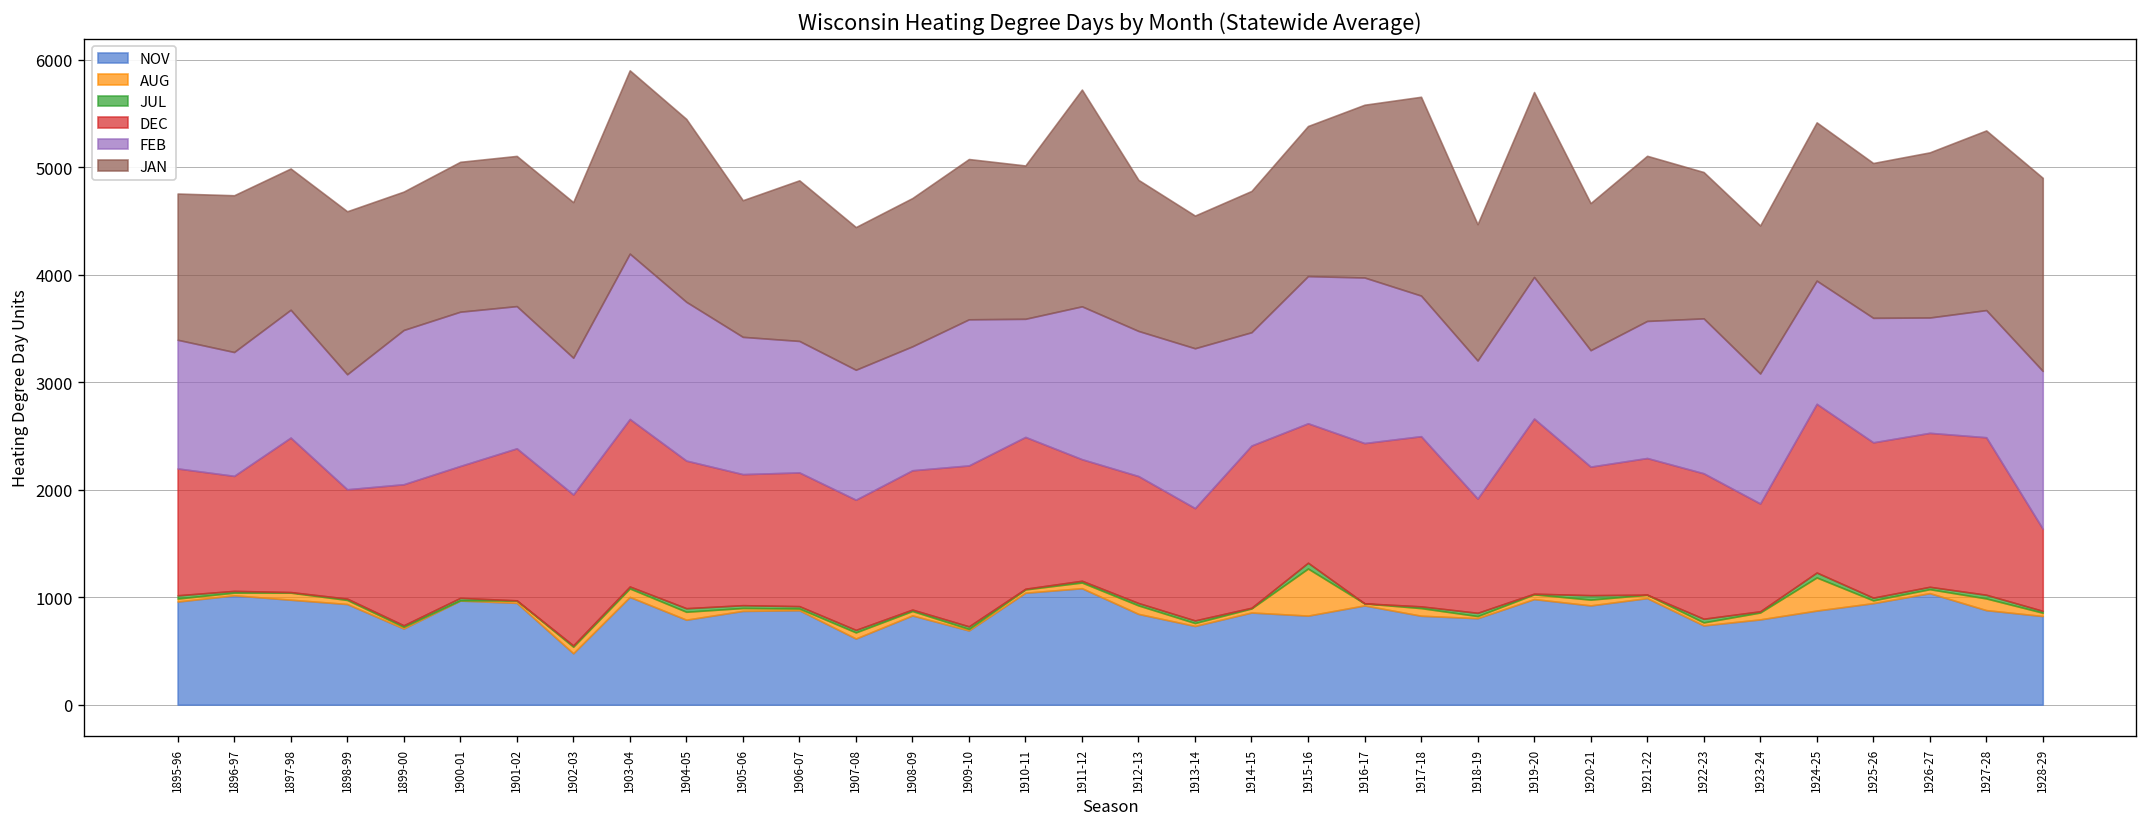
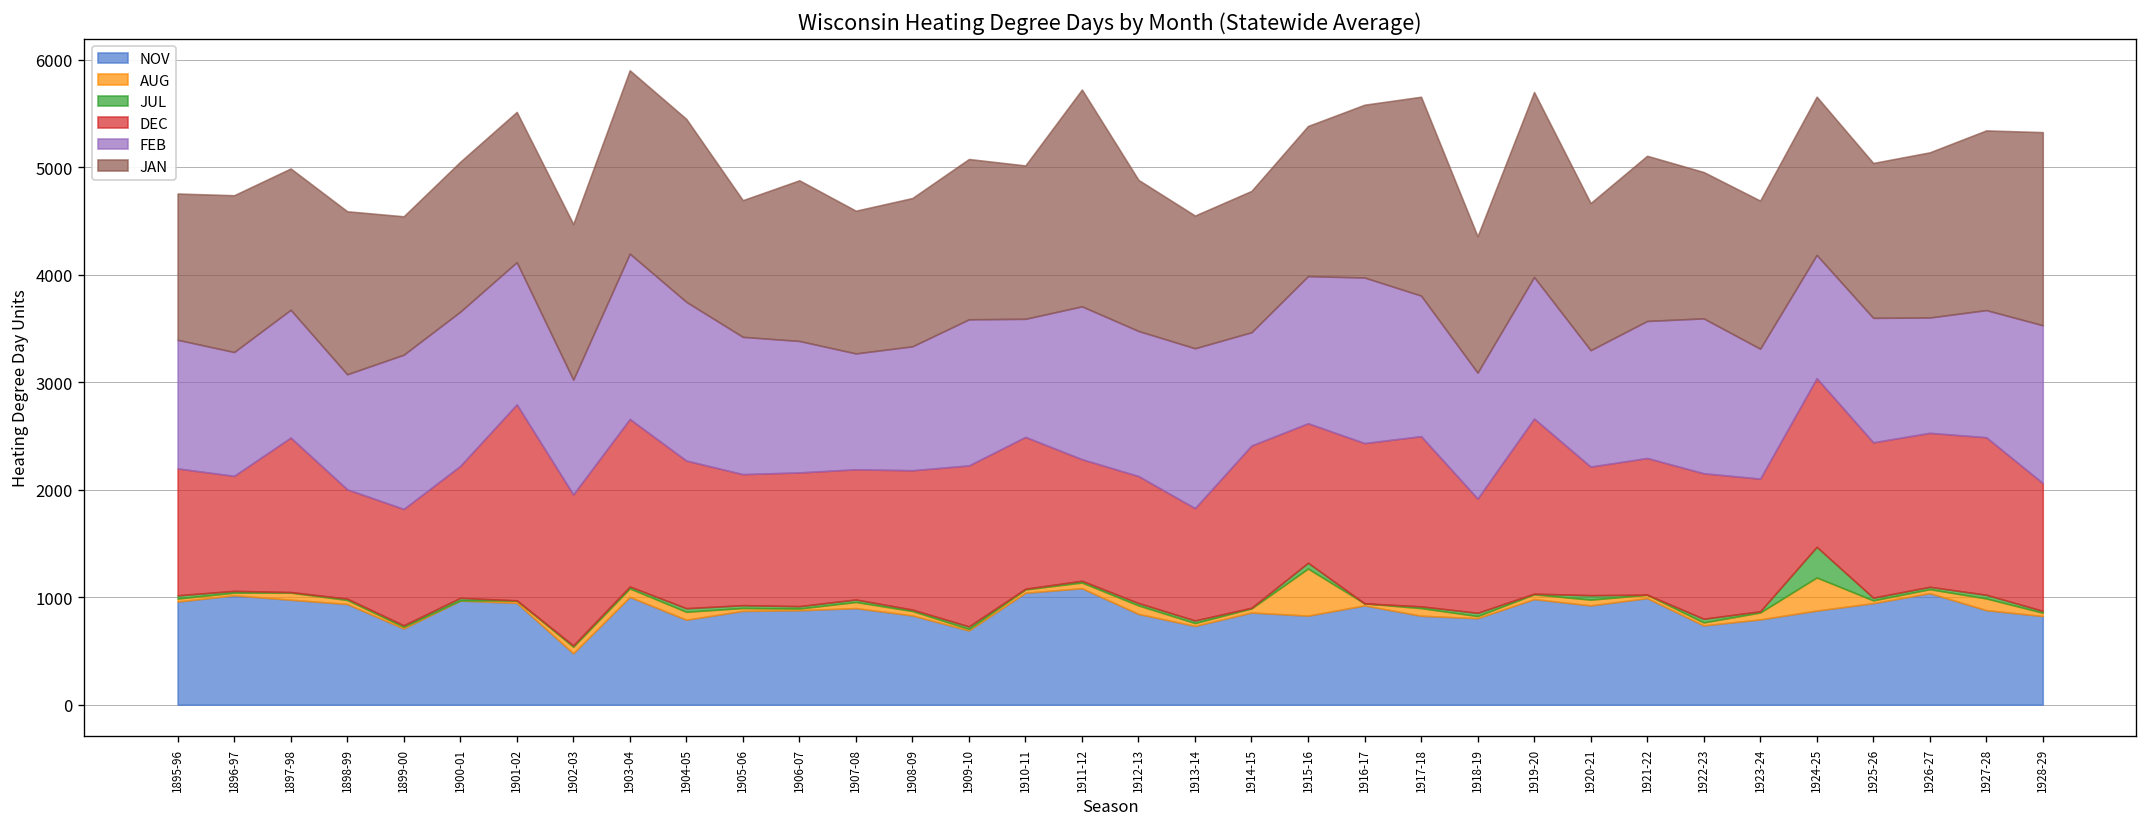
  {
    "NOV": {
      "1897-98": 1000,
      "1898-99": 900,
      "1902-03": 500,
      "1903-04": 1000,
      "1904-05": 800,
-     "1907-08": 600,
+     "1907-08": 900,
      "1908-09": 800,
      "1910-11": 1000,
      "1911-12": 1100,
      "1912-13": 800,
      "1914-15": 900,
      "1915-16": 800,
      "1917-18": 800,
      "1919-20": 1000,
      "1920-21": 900,
      "1921-22": 1000,
      "1923-24": 800,
      "1924-25": 900,
      "1926-27": 1000,
      "1927-28": 900,
      "1928-29": 800
    },
    "AUG": {
      "1904-05": 100,
      "1915-16": 400,
      "1920-21": 100,
      "1924-25": 300,
      "1927-28": 100
    },
    "JUL": {
      "1895-96": 0,
      "1904-05": 0,
      "1915-16": 100,
      "1918-19": 0,
      "1920-21": 0,
      "1922-23": 0,
-     "1924-25": 0,
+     "1924-25": 300,
      "1927-28": 0
    },
    "DEC": {
      "1895-96": 1200,
      "1896-97": 1100,
      "1897-98": 1400,
      "1898-99": 1000,
-     "1899-00": 1300,
+     "1899-00": 1100,
      "1900-01": 1200,
-     "1901-02": 1400,
+     "1901-02": 1800,
      "1902-03": 1400,
      "1903-04": 1600,
      "1904-05": 1400,
      "1905-06": 1200,
      "1906-07": 1200,
      "1907-08": 1200,
      "1908-09": 1300,
      "1909-10": 1500,
      "1910-11": 1400,
      "1911-12": 1100,
      "1912-13": 1200,
      "1913-14": 1000,
      "1914-15": 1500,
      "1915-16": 1300,
      "1916-17": 1500,
      "1917-18": 1600,
      "1918-19": 1100,
      "1919-20": 1600,
      "1920-21": 1200,
      "1921-22": 1300,
      "1922-23": 1400,
-     "1923-24": 1000,
+     "1923-24": 1200,
      "1924-25": 1600,
      "1925-26": 1400,
      "1926-27": 1400,
      "1927-28": 1500,
-     "1928-29": 800
+     "1928-29": 1200
    },
    "FEB": {
      "1895-96": 1200,
      "1896-97": 1200,
      "1897-98": 1200,
      "1898-99": 1100,
      "1899-00": 1400,
      "1900-01": 1400,
      "1901-02": 1300,
-     "1902-03": 1300,
+     "1902-03": 1100,
      "1903-04": 1500,
      "1904-05": 1500,
      "1905-06": 1300,
      "1906-07": 1200,
-     "1907-08": 1200,
+     "1907-08": 1100,
      "1908-09": 1200,
      "1909-10": 1400,
      "1910-11": 1100,
      "1911-12": 1400,
      "1912-13": 1400,
      "1913-14": 1500,
      "1914-15": 1100,
      "1915-16": 1400,
      "1916-17": 1500,
      "1917-18": 1300,
-     "1918-19": 1300,
+     "1918-19": 1200,
      "1919-20": 1300,
      "1920-21": 1100,
      "1921-22": 1300,
      "1922-23": 1400,
      "1923-24": 1200,
      "1924-25": 1100,
      "1925-26": 1200,
      "1926-27": 1100,
      "1927-28": 1200,
      "1928-29": 1500
    },
    "JAN": {
      "1895-96": 1400,
      "1896-97": 1500,
      "1897-98": 1300,
      "1898-99": 1500,
      "1899-00": 1300,
      "1900-01": 1400,
      "1901-02": 1400,
      "1902-03": 1400,
      "1903-04": 1700,
      "1904-05": 1700,
      "1905-06": 1300,
      "1906-07": 1500,
      "1907-08": 1300,
      "1908-09": 1400,
      "1909-10": 1500,
      "1910-11": 1400,
      "1911-12": 2000,
      "1912-13": 1400,
      "1913-14": 1200,
      "1914-15": 1300,
      "1915-16": 1400,
      "1916-17": 1600,
      "1917-18": 1800,
      "1918-19": 1300,
      "1919-20": 1700,
      "1920-21": 1400,
      "1921-22": 1500,
      "1922-23": 1400,
      "1923-24": 1400,
      "1924-25": 1500,
      "1925-26": 1400,
      "1926-27": 1500,
      "1927-28": 1700,
      "1928-29": 1800
    }
  }
